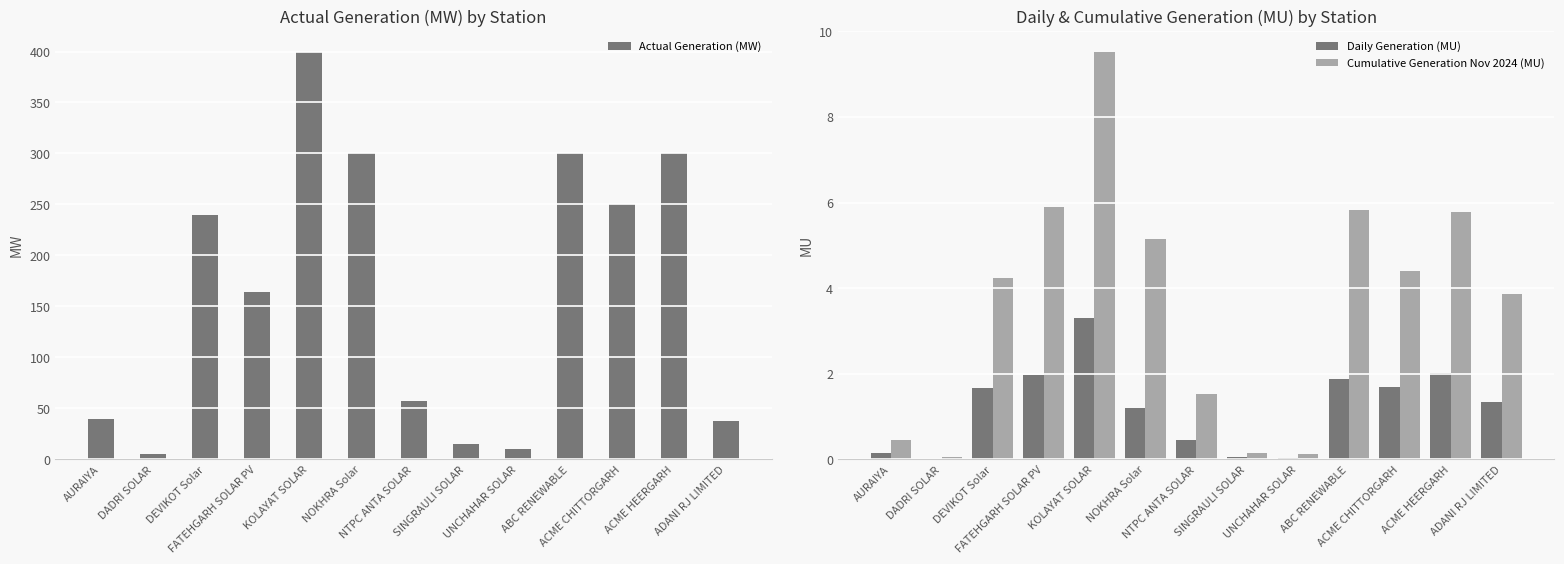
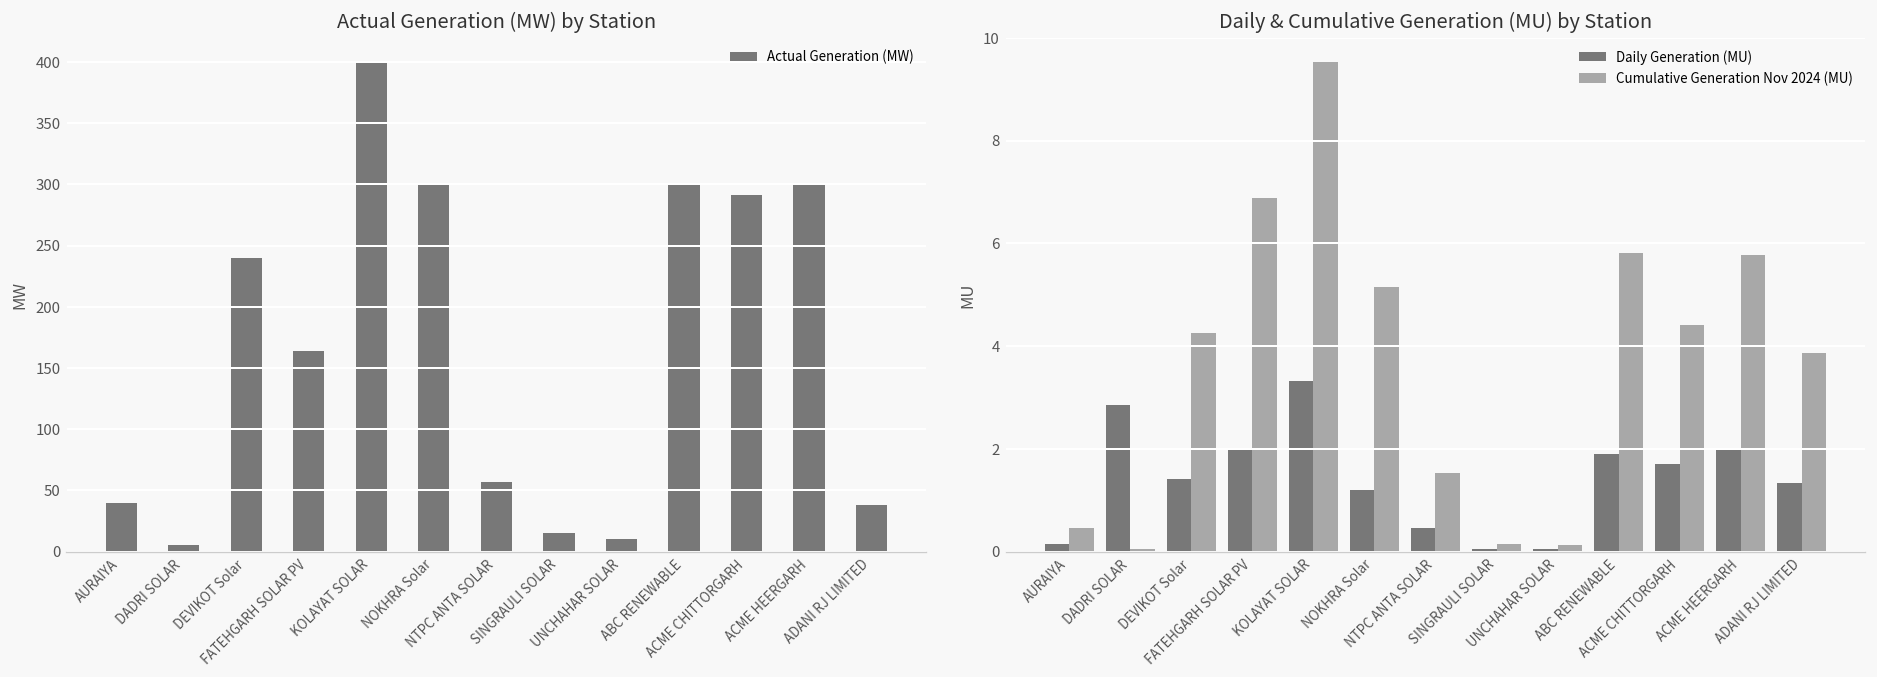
  {
    "Actual Generation (MW) by Station": {
      "AURAIYA": 40,
      "DADRI SOLAR": 5,
      "DEVIKOT Solar": 240,
      "FATEHGARH SOLAR PV": 164,
      "KOLAYAT SOLAR": 400,
      "NOKHRA Solar": 300,
      "NTPC ANTA SOLAR": 57,
      "SINGRAULI SOLAR": 15,
      "UNCHAHAR SOLAR": 10,
      "ABC RENEWABLE": 300,
-     "ACME CHITTORGARH": 250,
+     "ACME CHITTORGARH": 291,
      "ACME HEERGARH": 300,
      "ADANI RJ LIMITED": 38
    },
    "Daily & Cumulative Generation (MU) by Station": {
      "Daily Generation (MU)": {
        "AURAIYA": 0.2,
-       "DADRI SOLAR": 0.0,
-       "DEVIKOT Solar": 1.7,
+       "DADRI SOLAR": 2.9,
+       "DEVIKOT Solar": 1.4,
        "FATEHGARH SOLAR PV": 2.0,
        "KOLAYAT SOLAR": 3.3,
        "NOKHRA Solar": 1.2,
        "NTPC ANTA SOLAR": 0.5,
        "ABC RENEWABLE": 1.9,
        "ACME CHITTORGARH": 1.7,
        "ACME HEERGARH": 2.0,
        "ADANI RJ LIMITED": 1.3
      },
      "Cumulative Generation Nov 2024 (MU)": {
        "AURAIYA": 0.5,
        "DEVIKOT Solar": 4.3,
-       "FATEHGARH SOLAR PV": 5.9,
+       "FATEHGARH SOLAR PV": 6.9,
        "KOLAYAT SOLAR": 9.5,
        "NOKHRA Solar": 5.1,
        "NTPC ANTA SOLAR": 1.5,
        "SINGRAULI SOLAR": 0.2,
        "UNCHAHAR SOLAR": 0.1,
        "ABC RENEWABLE": 5.8,
        "ACME CHITTORGARH": 4.4,
        "ACME HEERGARH": 5.8,
        "ADANI RJ LIMITED": 3.9
      }
    }
  }
